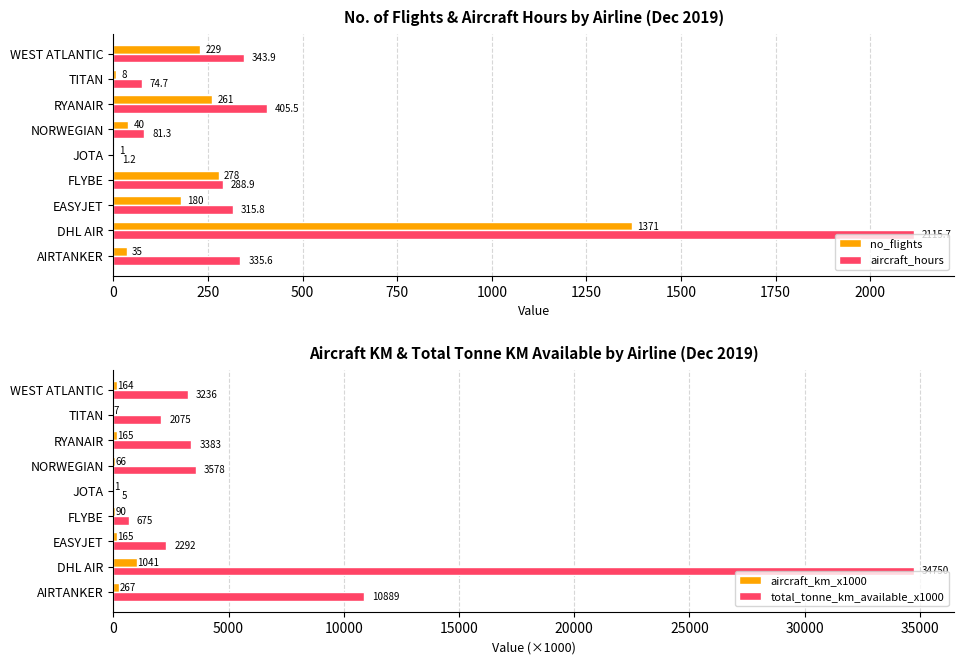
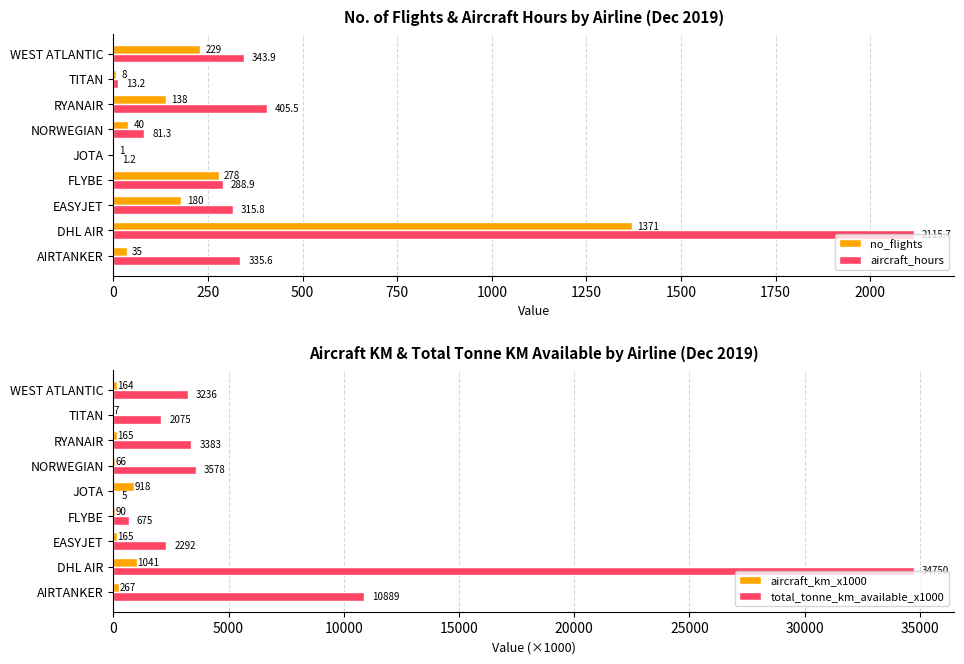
  {
    "No. of Flights & Aircraft Hours by Airline (Dec 2019)": {
      "no_flights": {
        "WEST ATLANTIC": 229,
        "TITAN": 8,
-       "RYANAIR": 261,
+       "RYANAIR": 138,
        "NORWEGIAN": 40,
        "JOTA": 1,
        "FLYBE": 278,
        "EASYJET": 180,
        "DHL AIR": 1371,
        "AIRTANKER": 35
      },
      "aircraft_hours": {
        "WEST ATLANTIC": 343.9,
-       "TITAN": 74.7,
+       "TITAN": 13.2,
        "RYANAIR": 405.5,
        "NORWEGIAN": 81.3,
        "JOTA": 1.2,
        "FLYBE": 288.9,
        "EASYJET": 315.8,
        "AIRTANKER": 335.6
      }
    },
    "Aircraft KM & Total Tonne KM Available by Airline (Dec 2019)": {
      "aircraft_km_x1000": {
        "WEST ATLANTIC": 164,
        "TITAN": 7,
        "RYANAIR": 165,
        "NORWEGIAN": 66,
-       "JOTA": 1,
+       "JOTA": 918,
        "FLYBE": 90,
        "EASYJET": 165,
        "DHL AIR": 1041,
        "AIRTANKER": 267
      },
      "total_tonne_km_available_x1000": {
        "WEST ATLANTIC": 3236,
        "TITAN": 2075,
        "RYANAIR": 3383,
        "NORWEGIAN": 3578,
        "JOTA": 5,
        "FLYBE": 675,
        "EASYJET": 2292,
        "AIRTANKER": 10889
      }
    }
  }
